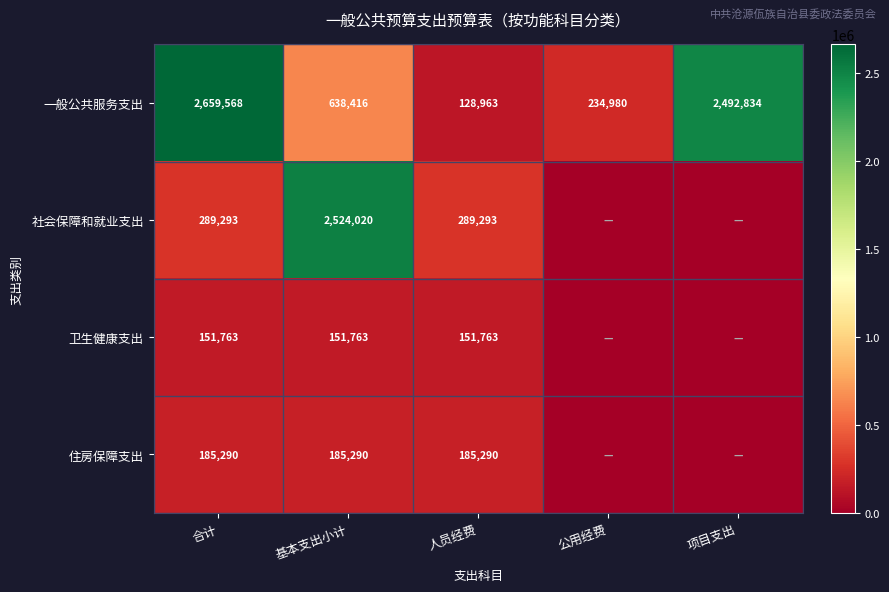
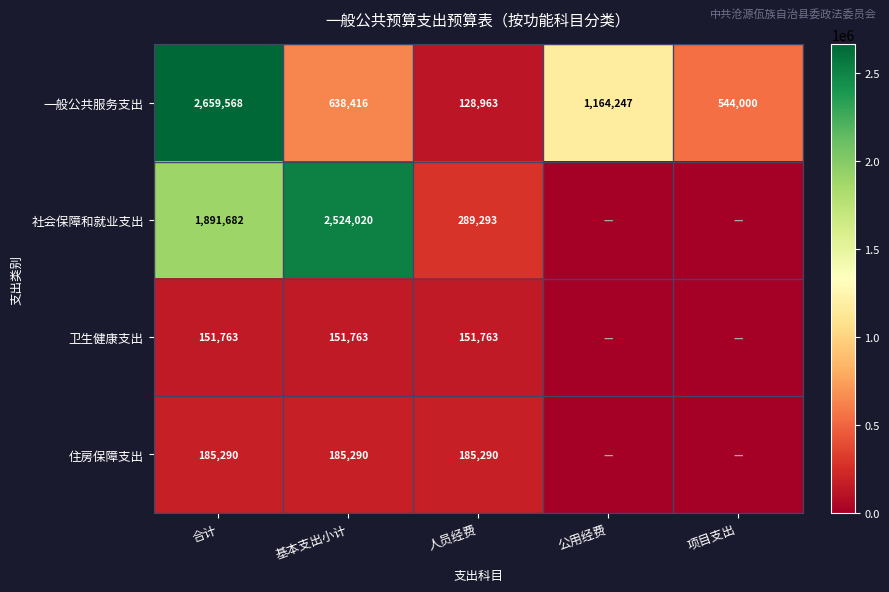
  {
    "一般公共服务支出": {
      "合计": "2,659,568",
      "基本支出小计": "638,416",
      "人员经费": "128,963",
-     "公用经费": "234,980",
-     "项目支出": "2,492,834"
+     "公用经费": "1,164,247",
+     "项目支出": "544,000"
    },
    "社会保障和就业支出": {
-     "合计": "289,293",
+     "合计": "1,891,682",
      "基本支出小计": "2,524,020",
      "人员经费": "289,293"
    },
    "卫生健康支出": {
      "合计": "151,763",
      "基本支出小计": "151,763",
      "人员经费": "151,763"
    },
    "住房保障支出": {
      "合计": "185,290",
      "基本支出小计": "185,290",
      "人员经费": "185,290"
    }
  }
